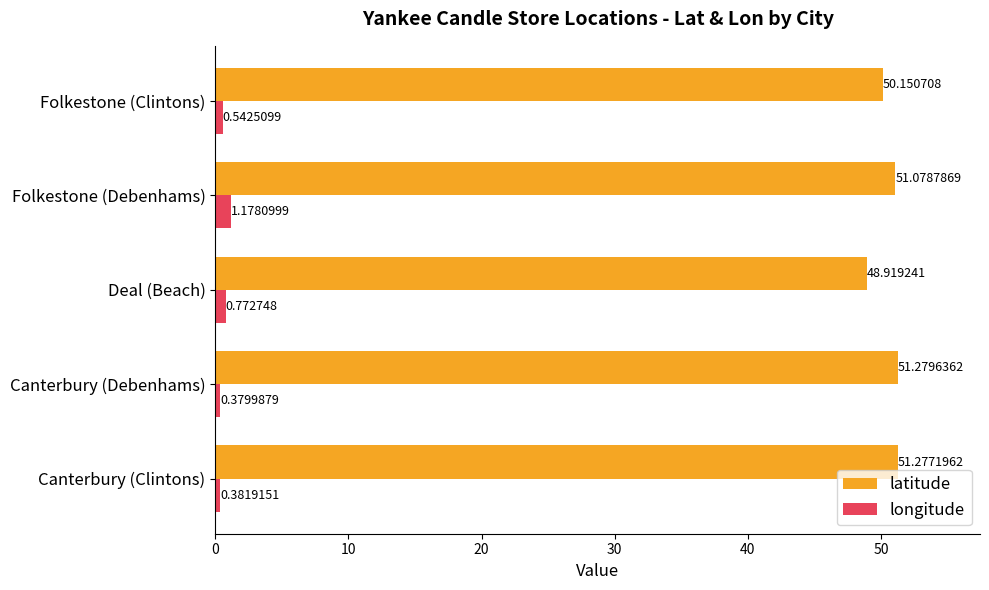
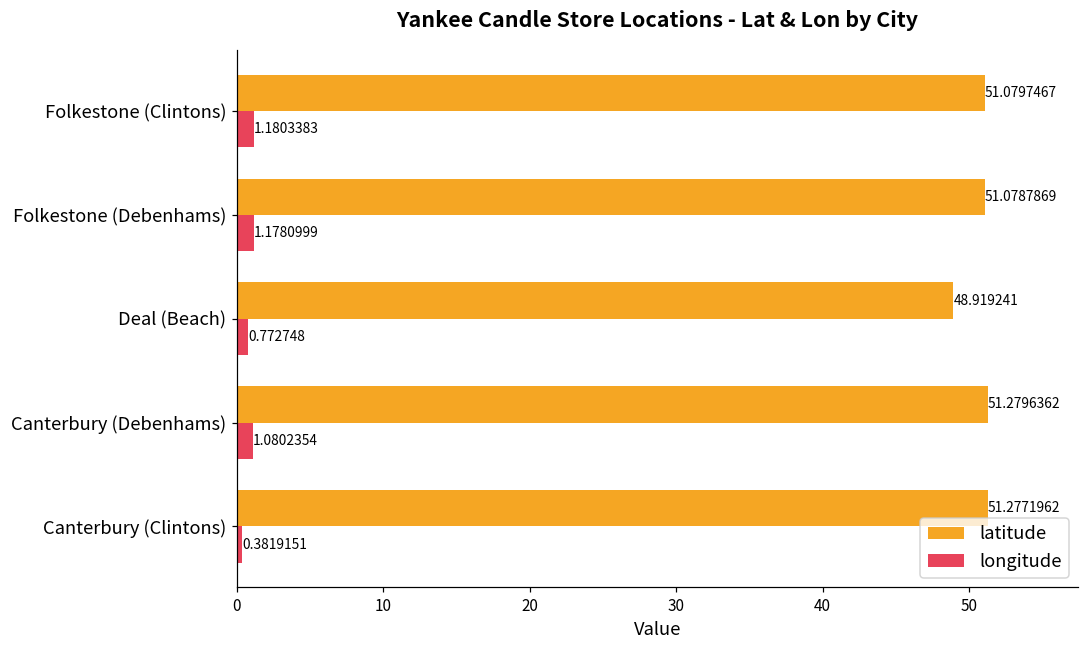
  {
    "latitude": {
-     "Folkestone (Clintons)": 50.150708,
+     "Folkestone (Clintons)": 51.0797467,
      "Folkestone (Debenhams)": 51.0787869,
      "Deal (Beach)": 48.919241,
      "Canterbury (Debenhams)": 51.2796362,
      "Canterbury (Clintons)": 51.2771962
    },
    "longitude": {
-     "Folkestone (Clintons)": 0.5425099,
+     "Folkestone (Clintons)": 1.1803383,
      "Folkestone (Debenhams)": 1.1780999,
      "Deal (Beach)": 0.772748,
-     "Canterbury (Debenhams)": 0.3799879,
+     "Canterbury (Debenhams)": 1.0802354,
      "Canterbury (Clintons)": 0.3819151
    }
  }
